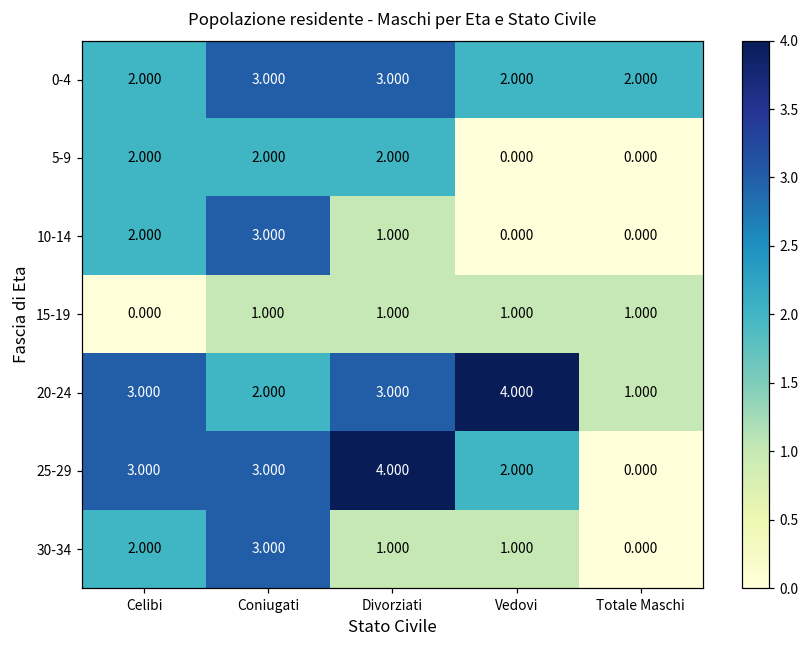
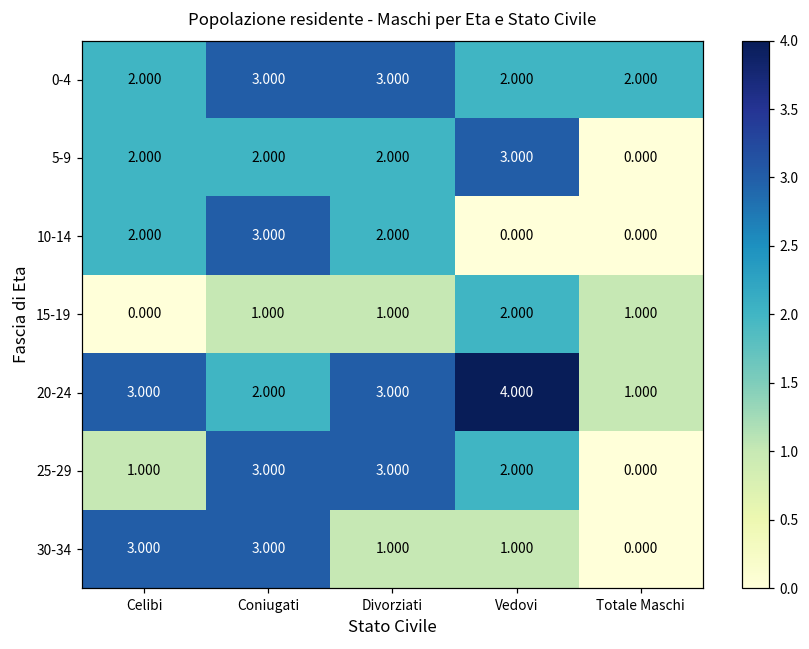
  {
    "0-4": {
      "Celibi": 2.000,
      "Coniugati": 3.000,
      "Divorziati": 3.000,
      "Vedovi": 2.000,
      "Totale Maschi": 2.000
    },
    "5-9": {
      "Celibi": 2.000,
      "Coniugati": 2.000,
      "Divorziati": 2.000,
-     "Vedovi": 0.000,
+     "Vedovi": 3.000,
      "Totale Maschi": 0.000
    },
    "10-14": {
      "Celibi": 2.000,
      "Coniugati": 3.000,
-     "Divorziati": 1.000,
+     "Divorziati": 2.000,
      "Vedovi": 0.000,
      "Totale Maschi": 0.000
    },
    "15-19": {
      "Celibi": 0.000,
      "Coniugati": 1.000,
      "Divorziati": 1.000,
-     "Vedovi": 1.000,
+     "Vedovi": 2.000,
      "Totale Maschi": 1.000
    },
    "20-24": {
      "Celibi": 3.000,
      "Coniugati": 2.000,
      "Divorziati": 3.000,
      "Vedovi": 4.000,
      "Totale Maschi": 1.000
    },
    "25-29": {
-     "Celibi": 3.000,
+     "Celibi": 1.000,
      "Coniugati": 3.000,
-     "Divorziati": 4.000,
+     "Divorziati": 3.000,
      "Vedovi": 2.000,
      "Totale Maschi": 0.000
    },
    "30-34": {
-     "Celibi": 2.000,
+     "Celibi": 3.000,
      "Coniugati": 3.000,
      "Divorziati": 1.000,
      "Vedovi": 1.000,
      "Totale Maschi": 0.000
    }
  }
